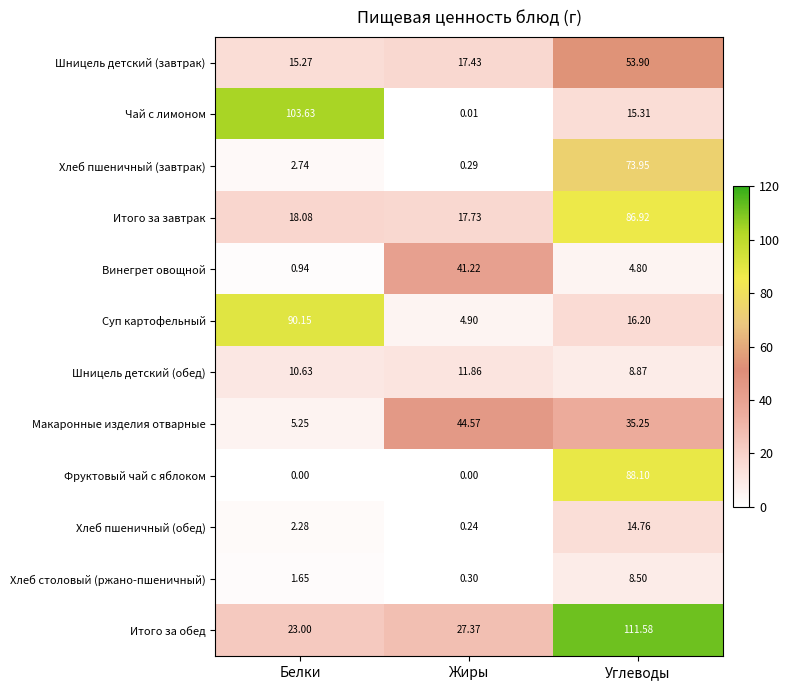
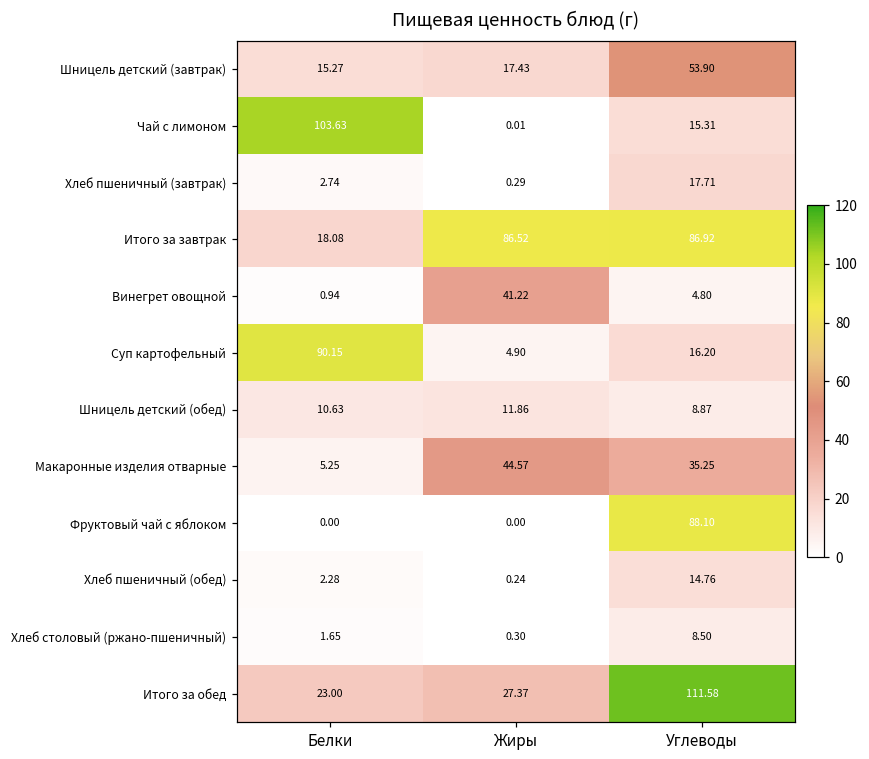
  {
    "Шницель детский (завтрак)": {
      "Белки": 15.27,
      "Жиры": 17.43,
      "Углеводы": 53.90
    },
    "Чай с лимоном": {
      "Белки": 103.63,
      "Жиры": 0.01,
      "Углеводы": 15.31
    },
    "Хлеб пшеничный (завтрак)": {
      "Белки": 2.74,
      "Жиры": 0.29,
-     "Углеводы": 73.95
+     "Углеводы": 17.71
    },
    "Итого за завтрак": {
      "Белки": 18.08,
-     "Жиры": 17.73,
+     "Жиры": 86.52,
      "Углеводы": 86.92
    },
    "Винегрет овощной": {
      "Белки": 0.94,
      "Жиры": 41.22,
      "Углеводы": 4.80
    },
    "Суп картофельный": {
      "Белки": 90.15,
      "Жиры": 4.90,
      "Углеводы": 16.20
    },
    "Шницель детский (обед)": {
      "Белки": 10.63,
      "Жиры": 11.86,
      "Углеводы": 8.87
    },
    "Макаронные изделия отварные": {
      "Белки": 5.25,
      "Жиры": 44.57,
      "Углеводы": 35.25
    },
    "Фруктовый чай с яблоком": {
      "Белки": 0.00,
      "Жиры": 0.00,
      "Углеводы": 88.10
    },
    "Хлеб пшеничный (обед)": {
      "Белки": 2.28,
      "Жиры": 0.24,
      "Углеводы": 14.76
    },
    "Хлеб столовый (ржано-пшеничный)": {
      "Белки": 1.65,
      "Жиры": 0.30,
      "Углеводы": 8.50
    },
    "Итого за обед": {
      "Белки": 23.00,
      "Жиры": 27.37,
      "Углеводы": 111.58
    }
  }
